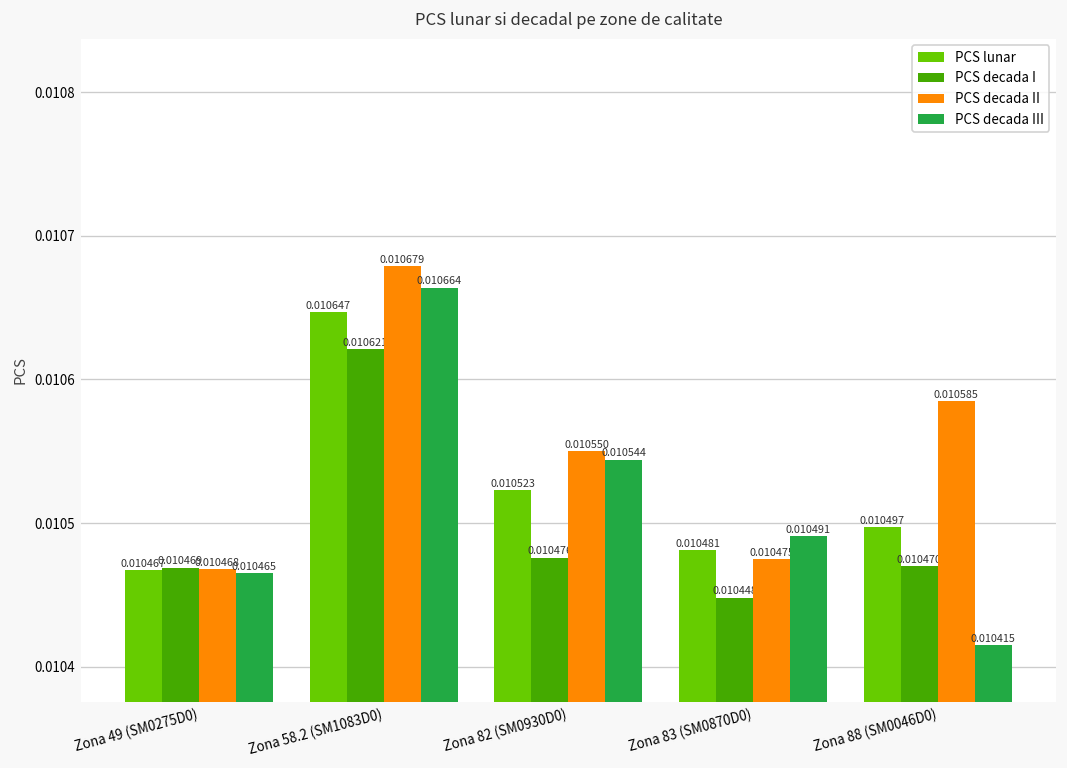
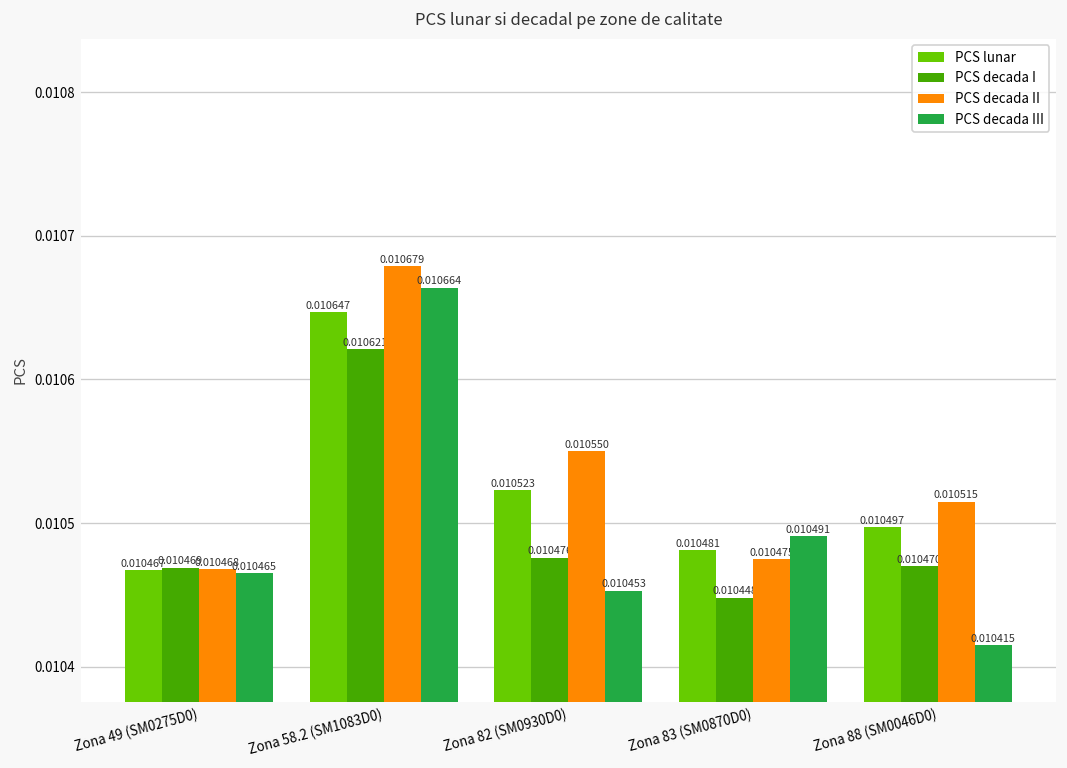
  {
    "PCS decada II": {
      "Zona 58.2 (SM1083D0)": 0.010679,
      "Zona 82 (SM0930D0)": 0.010550,
      "Zona 83 (SM0870D0)": 0.010475,
-     "Zona 88 (SM0046D0)": 0.010585
+     "Zona 88 (SM0046D0)": 0.010515
    },
    "PCS decada III": {
      "Zona 49 (SM0275D0)": 0.010465,
      "Zona 58.2 (SM1083D0)": 0.010664,
-     "Zona 82 (SM0930D0)": 0.010544,
+     "Zona 82 (SM0930D0)": 0.010453,
      "Zona 83 (SM0870D0)": 0.010491,
      "Zona 88 (SM0046D0)": 0.010415
    }
  }
